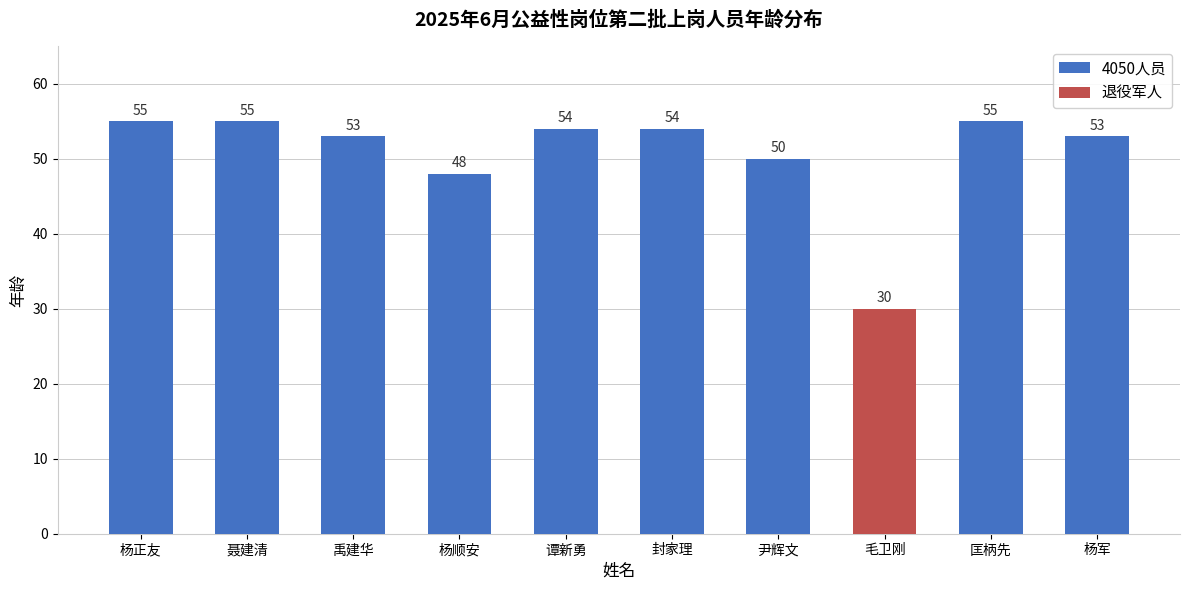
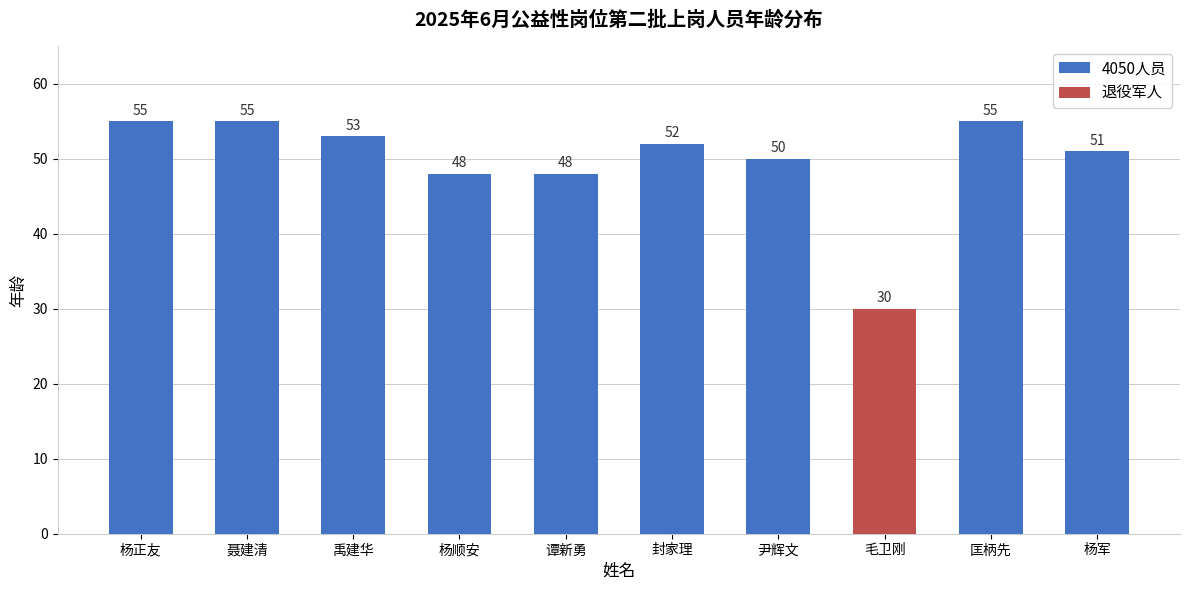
  {
    "4050人员": {
      "杨正友": 55,
      "聂建清": 55,
      "禹建华": 53,
      "杨顺安": 48,
-     "谭新勇": 54,
-     "封家理": 54,
+     "谭新勇": 48,
+     "封家理": 52,
      "尹辉文": 50,
      "匡柄先": 55,
-     "杨军": 53
+     "杨军": 51
    },
    "退役军人": {
      "毛卫刚": 30
    }
  }
